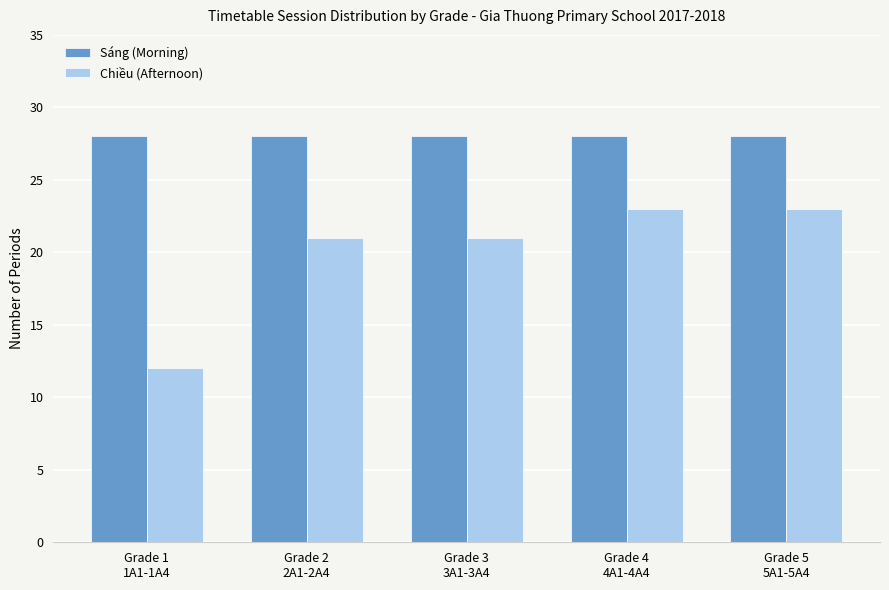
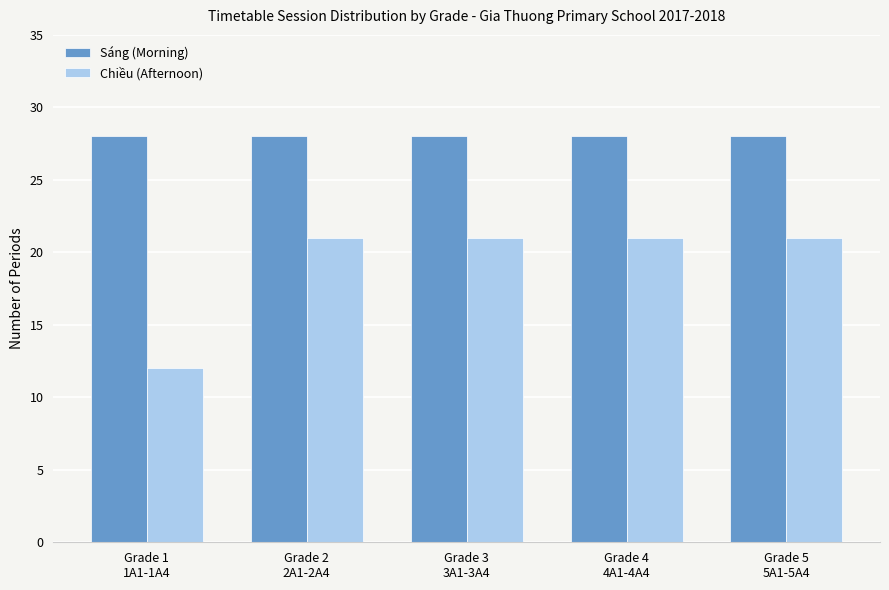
  {
    "Sáng (Morning)": {
      "Grade 1 1A1-1A4": 28,
      "Grade 2 2A1-2A4": 28,
      "Grade 3 3A1-3A4": 28,
      "Grade 4 4A1-4A4": 28,
      "Grade 5 5A1-5A4": 28
    },
    "Chiều (Afternoon)": {
      "Grade 1 1A1-1A4": 12,
      "Grade 2 2A1-2A4": 21,
      "Grade 3 3A1-3A4": 21,
-     "Grade 4 4A1-4A4": 23,
-     "Grade 5 5A1-5A4": 23
+     "Grade 4 4A1-4A4": 21,
+     "Grade 5 5A1-5A4": 21
    }
  }
